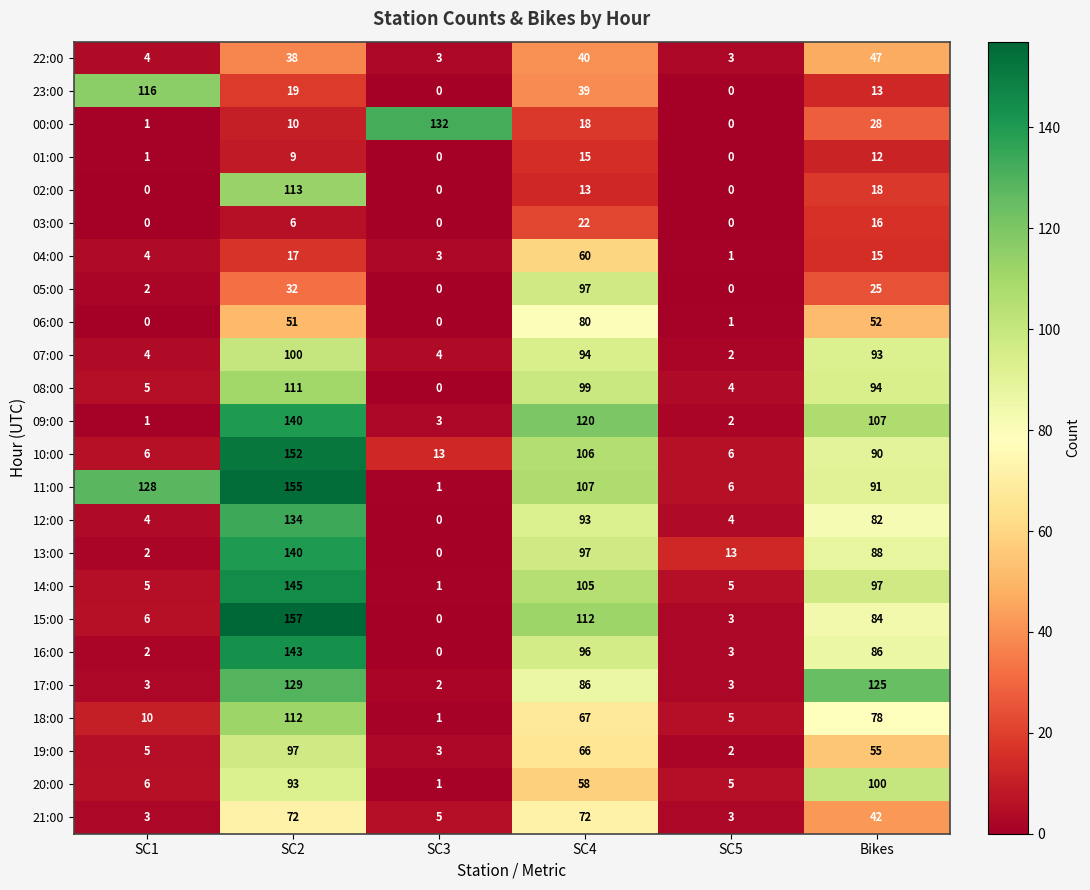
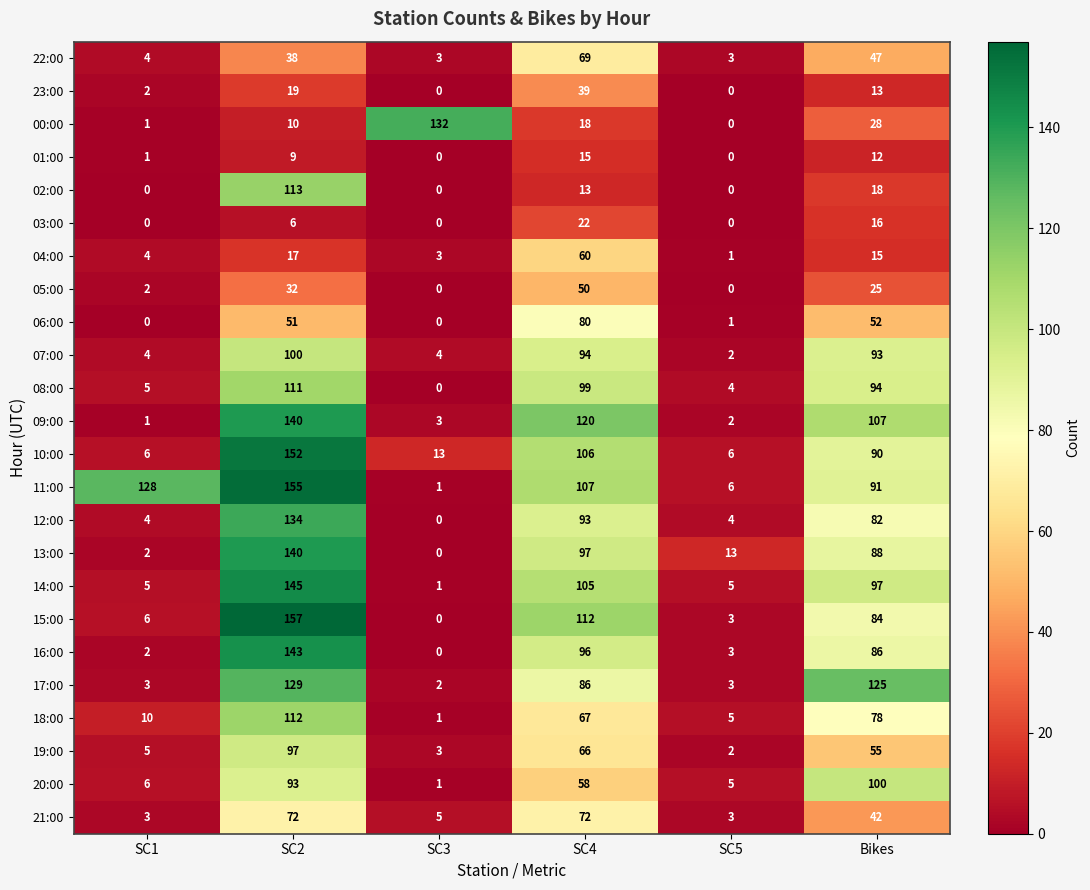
  {
    "22:00": {
      "SC1": 4,
      "SC2": 38,
      "SC3": 3,
-     "SC4": 40,
+     "SC4": 69,
      "SC5": 3,
      "Bikes": 47
    },
    "23:00": {
-     "SC1": 116,
+     "SC1": 2,
      "SC2": 19,
      "SC3": 0,
      "SC4": 39,
      "SC5": 0,
      "Bikes": 13
    },
    "00:00": {
      "SC1": 1,
      "SC2": 10,
      "SC3": 132,
      "SC4": 18,
      "SC5": 0,
      "Bikes": 28
    },
    "01:00": {
      "SC1": 1,
      "SC2": 9,
      "SC3": 0,
      "SC4": 15,
      "SC5": 0,
      "Bikes": 12
    },
    "02:00": {
      "SC1": 0,
      "SC2": 113,
      "SC3": 0,
      "SC4": 13,
      "SC5": 0,
      "Bikes": 18
    },
    "03:00": {
      "SC1": 0,
      "SC2": 6,
      "SC3": 0,
      "SC4": 22,
      "SC5": 0,
      "Bikes": 16
    },
    "04:00": {
      "SC1": 4,
      "SC2": 17,
      "SC3": 3,
      "SC4": 60,
      "SC5": 1,
      "Bikes": 15
    },
    "05:00": {
      "SC1": 2,
      "SC2": 32,
      "SC3": 0,
-     "SC4": 97,
+     "SC4": 50,
      "SC5": 0,
      "Bikes": 25
    },
    "06:00": {
      "SC1": 0,
      "SC2": 51,
      "SC3": 0,
      "SC4": 80,
      "SC5": 1,
      "Bikes": 52
    },
    "07:00": {
      "SC1": 4,
      "SC2": 100,
      "SC3": 4,
      "SC4": 94,
      "SC5": 2,
      "Bikes": 93
    },
    "08:00": {
      "SC1": 5,
      "SC2": 111,
      "SC3": 0,
      "SC4": 99,
      "SC5": 4,
      "Bikes": 94
    },
    "09:00": {
      "SC1": 1,
      "SC2": 140,
      "SC3": 3,
      "SC4": 120,
      "SC5": 2,
      "Bikes": 107
    },
    "10:00": {
      "SC1": 6,
      "SC2": 152,
      "SC3": 13,
      "SC4": 106,
      "SC5": 6,
      "Bikes": 90
    },
    "11:00": {
      "SC1": 128,
      "SC2": 155,
      "SC3": 1,
      "SC4": 107,
      "SC5": 6,
      "Bikes": 91
    },
    "12:00": {
      "SC1": 4,
      "SC2": 134,
      "SC3": 0,
      "SC4": 93,
      "SC5": 4,
      "Bikes": 82
    },
    "13:00": {
      "SC1": 2,
      "SC2": 140,
      "SC3": 0,
      "SC4": 97,
      "SC5": 13,
      "Bikes": 88
    },
    "14:00": {
      "SC1": 5,
      "SC2": 145,
      "SC3": 1,
      "SC4": 105,
      "SC5": 5,
      "Bikes": 97
    },
    "15:00": {
      "SC1": 6,
      "SC2": 157,
      "SC3": 0,
      "SC4": 112,
      "SC5": 3,
      "Bikes": 84
    },
    "16:00": {
      "SC1": 2,
      "SC2": 143,
      "SC3": 0,
      "SC4": 96,
      "SC5": 3,
      "Bikes": 86
    },
    "17:00": {
      "SC1": 3,
      "SC2": 129,
      "SC3": 2,
      "SC4": 86,
      "SC5": 3,
      "Bikes": 125
    },
    "18:00": {
      "SC1": 10,
      "SC2": 112,
      "SC3": 1,
      "SC4": 67,
      "SC5": 5,
      "Bikes": 78
    },
    "19:00": {
      "SC1": 5,
      "SC2": 97,
      "SC3": 3,
      "SC4": 66,
      "SC5": 2,
      "Bikes": 55
    },
    "20:00": {
      "SC1": 6,
      "SC2": 93,
      "SC3": 1,
      "SC4": 58,
      "SC5": 5,
      "Bikes": 100
    },
    "21:00": {
      "SC1": 3,
      "SC2": 72,
      "SC3": 5,
      "SC4": 72,
      "SC5": 3,
      "Bikes": 42
    }
  }
